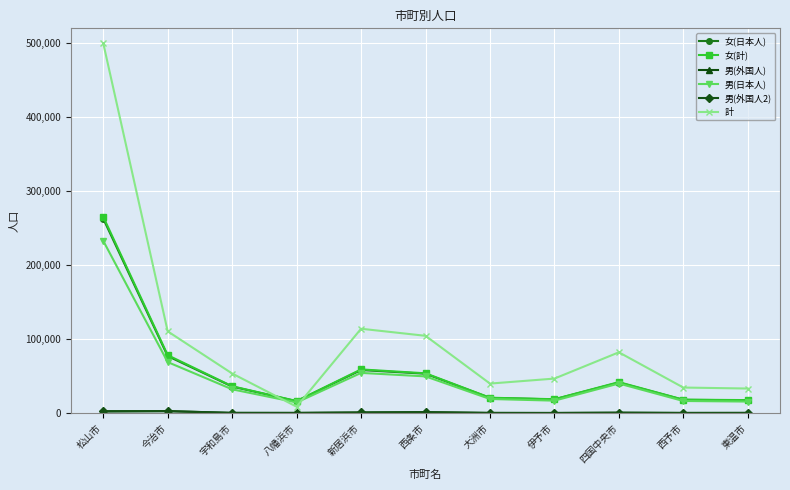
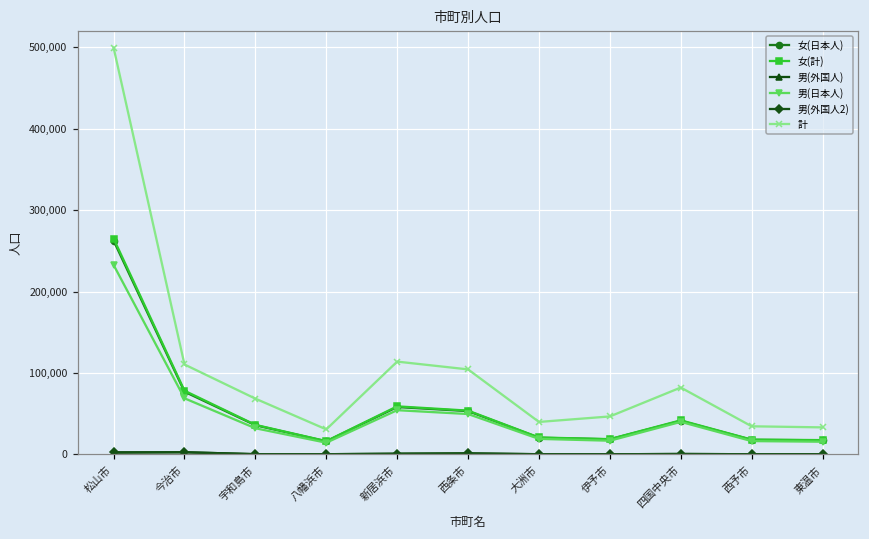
  {
    "男(日本人)": {
      "松山市": "230,000",
      "今治市": "70,000",
      "宇和島市": "30,000",
      "新居浜市": "50,000",
      "西条市": "50,000"
    },
    "計": {
      "松山市": "500,000",
      "今治市": "110,000",
-     "宇和島市": "50,000",
-     "八幡浜市": "10,000",
+     "宇和島市": "70,000",
+     "八幡浜市": "30,000",
      "新居浜市": "110,000",
      "西条市": "100,000",
      "大洲市": "40,000",
      "伊予市": "50,000",
      "四国中央市": "80,000",
      "西予市": "30,000",
      "東温市": "30,000"
    }
  }
